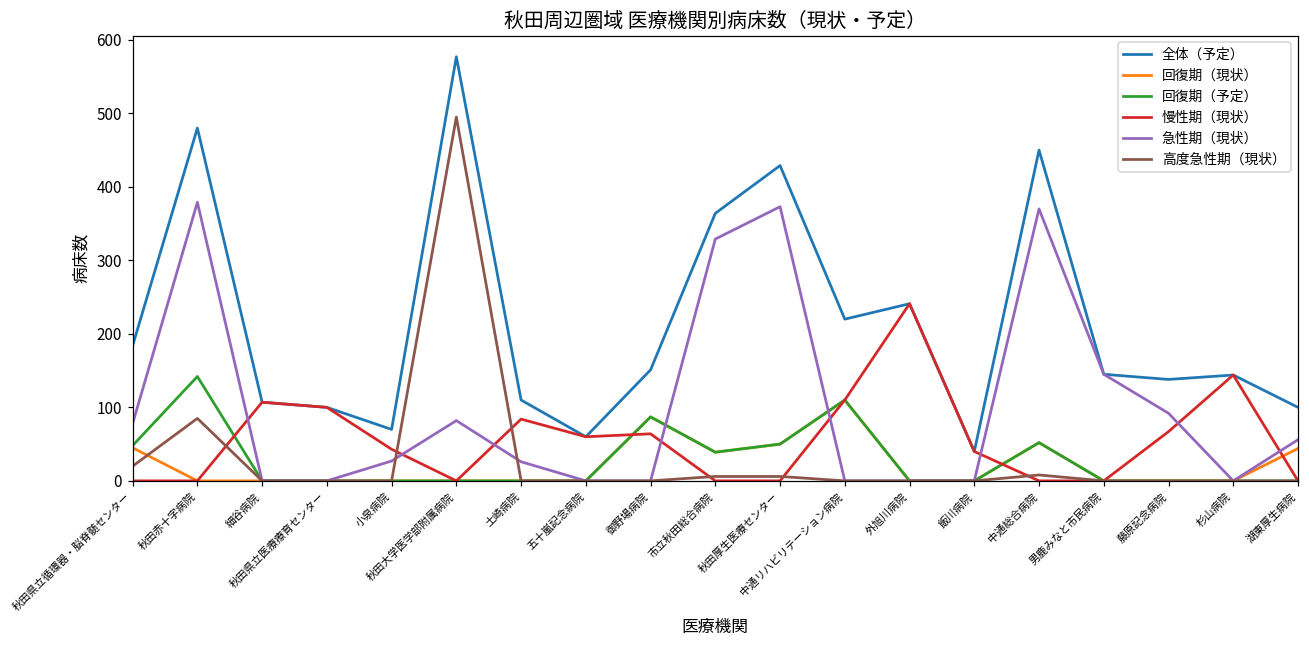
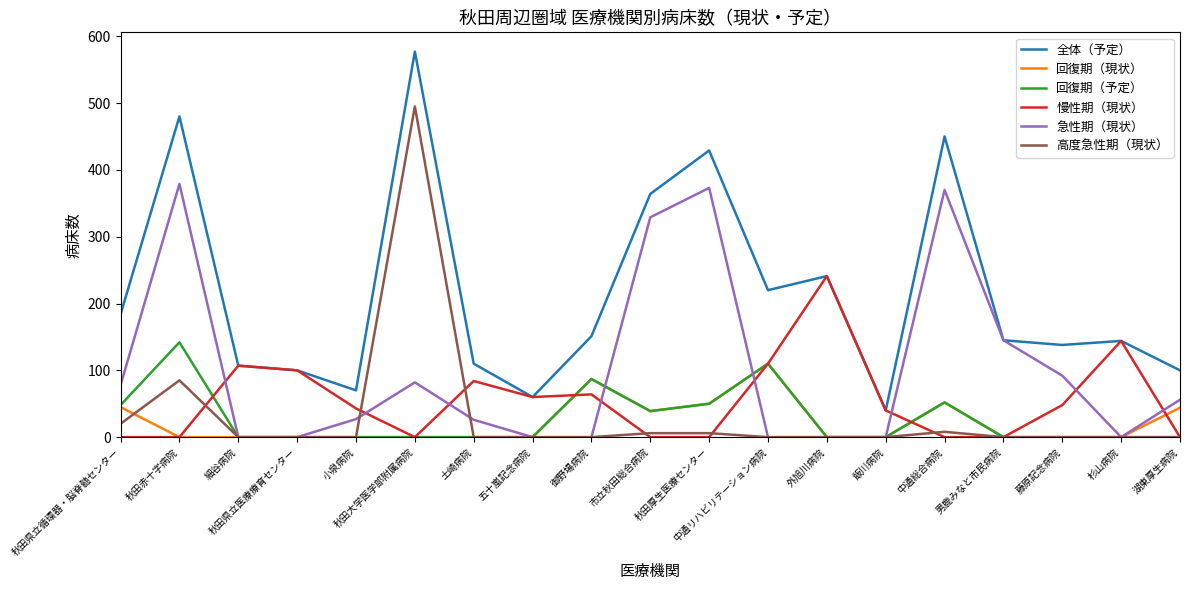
  {
    "全体（予定）": {
      "秋田県立循環器・脳脊髄センター": 180,
      "秋田赤十字病院": 480,
      "小泉病院": 70,
      "秋田大学医学部附属病院": 580,
      "土崎病院": 110,
      "御野場病院": 150,
      "市立秋田総合病院": 360,
      "秋田厚生医療センター": 430,
      "中通リハビリテーション病院": 220,
      "中通総合病院": 450,
      "藤原記念病院": 140,
      "湖東厚生病院": 100
    },
    "回復期（現状）": {
      "湖東厚生病院": 40
    },
    "回復期（予定）": {
      "秋田赤十字病院": 140
    },
    "慢性期（現状）": {
      "秋田県立循環器・脳脊髄センター": 0,
      "小泉病院": 40,
      "土崎病院": 80,
      "御野場病院": 60,
      "市立秋田総合病院": 0,
      "秋田厚生医療センター": 0,
      "中通総合病院": 0,
-     "藤原記念病院": 70
+     "藤原記念病院": 50
    },
    "急性期（現状）": {
      "秋田県立循環器・脳脊髄センター": 80,
      "秋田赤十字病院": 380,
      "小泉病院": 30,
      "秋田大学医学部附属病院": 80,
      "土崎病院": 30,
      "市立秋田総合病院": 330,
      "秋田厚生医療センター": 370,
      "中通総合病院": 370,
      "藤原記念病院": 90,
      "湖東厚生病院": 60
    },
    "高度急性期（現状）": {
      "秋田県立循環器・脳脊髄センター": 20,
      "秋田赤十字病院": 90,
      "秋田大学医学部附属病院": 500,
      "市立秋田総合病院": 10,
      "秋田厚生医療センター": 10,
      "中通総合病院": 10
    }
  }
